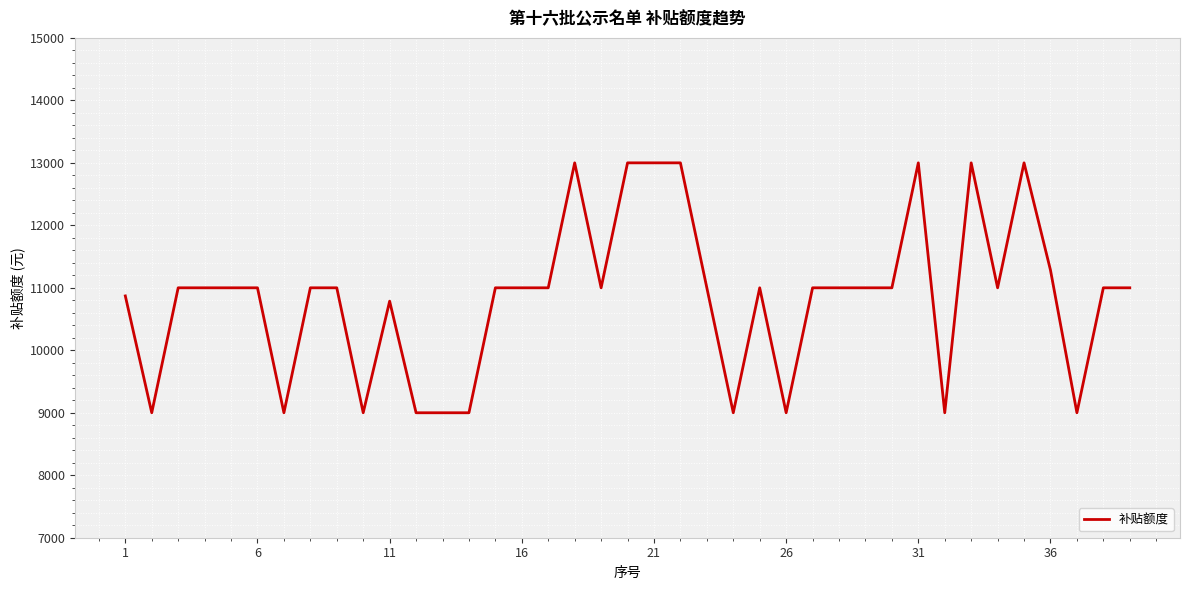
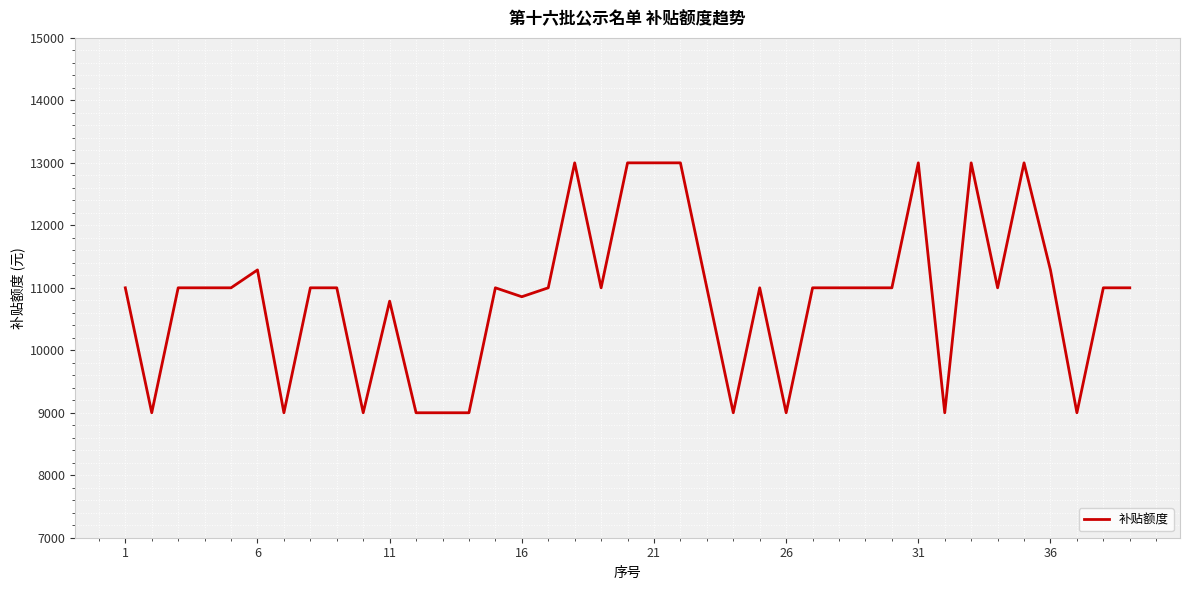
  {
-   "1": 10900,
-   "6": 11000,
+   "1": 11000,
+   "6": 11300,
    "11": 10800,
-   "16": 11000,
+   "16": 10900,
    "21": 13000,
    "26": 9000,
    "31": 13000,
    "36": 11300
  }
